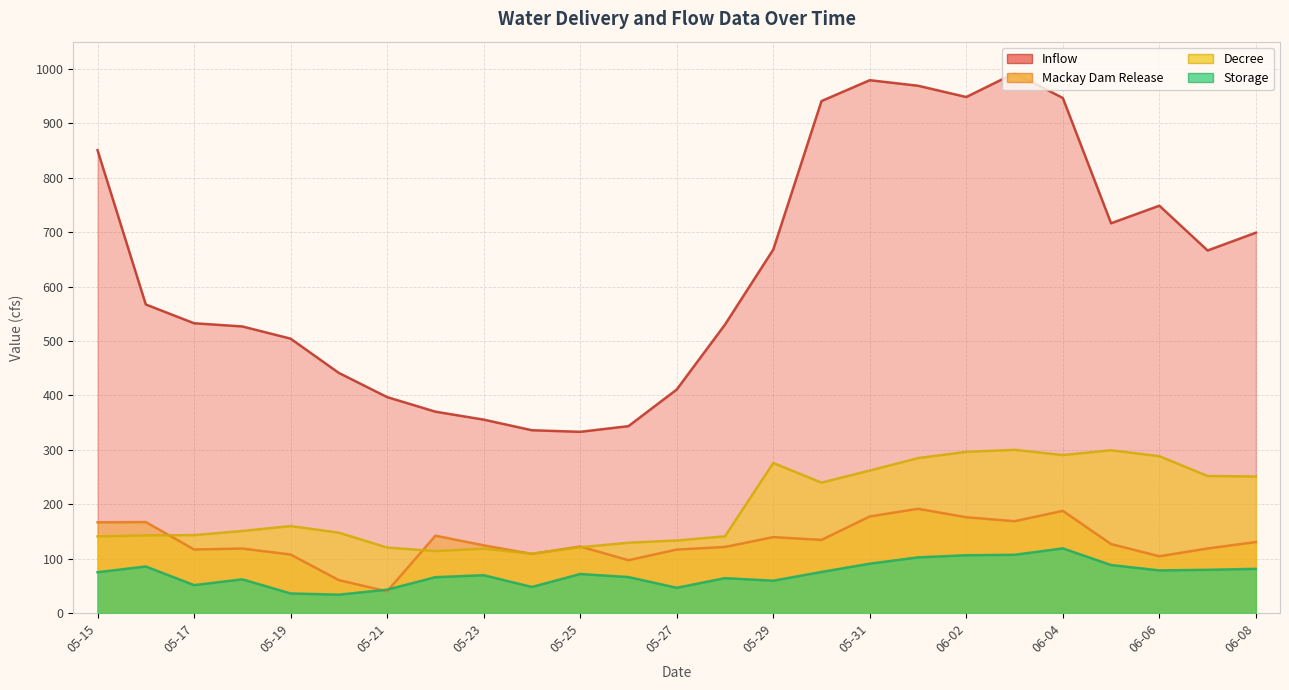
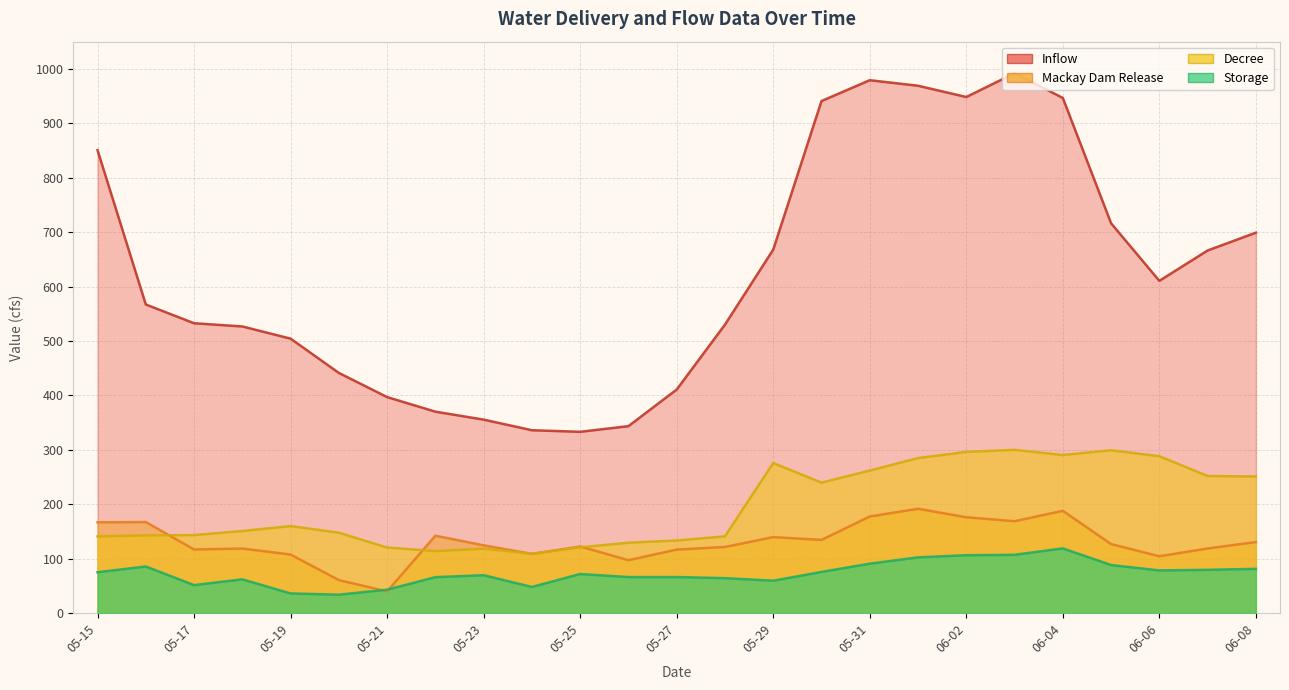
  {
    "Inflow": {
      "05-15": 850,
      "05-17": 530,
      "05-19": 500,
      "05-21": 400,
      "05-23": 360,
      "05-25": 330,
      "05-27": 410,
      "05-29": 670,
      "05-31": 980,
      "06-02": 950,
      "06-04": 950,
-     "06-06": 750,
+     "06-06": 610,
      "06-08": 700
    },
    "Storage": {
      "05-15": 80,
      "05-17": 50,
      "05-19": 40,
      "05-23": 70,
      "05-25": 70,
-     "05-27": 50,
+     "05-27": 70,
      "05-29": 60,
      "05-31": 90,
      "06-02": 110,
      "06-04": 120,
      "06-06": 80,
      "06-08": 80
    }
  }
